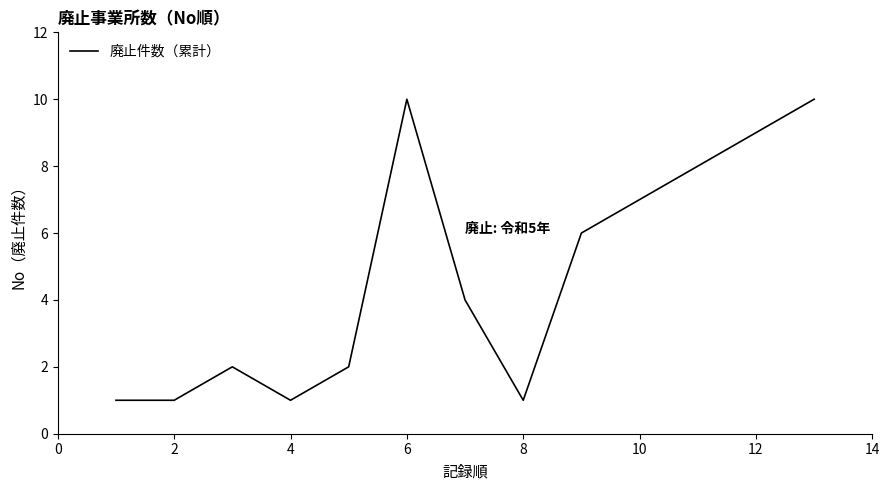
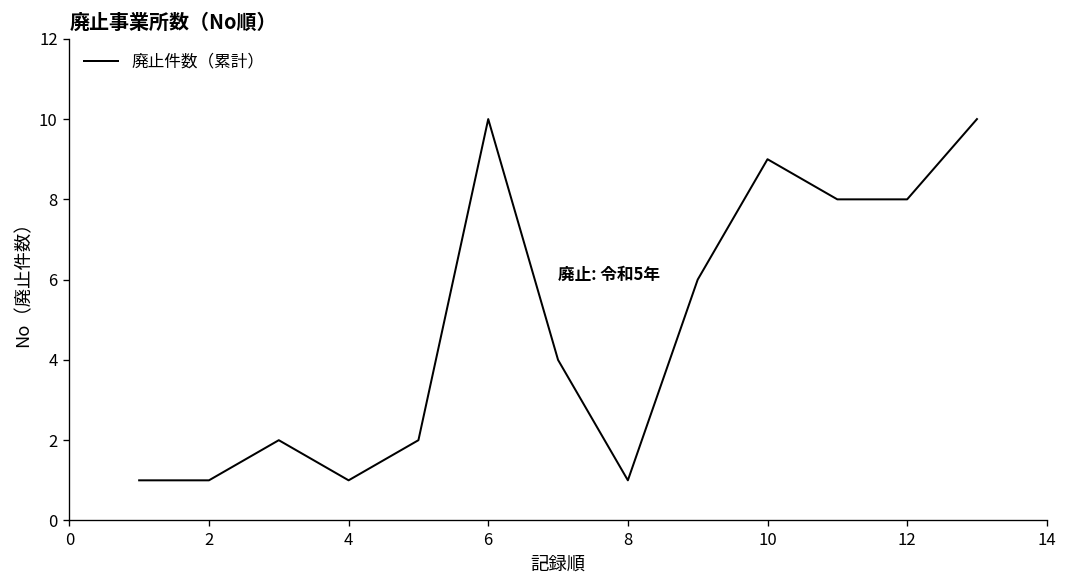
  {
    "2": 1,
    "4": 1,
    "6": 10,
    "8": 1,
-   "10": 7,
-   "12": 9
+   "10": 9,
+   "12": 8
  }
